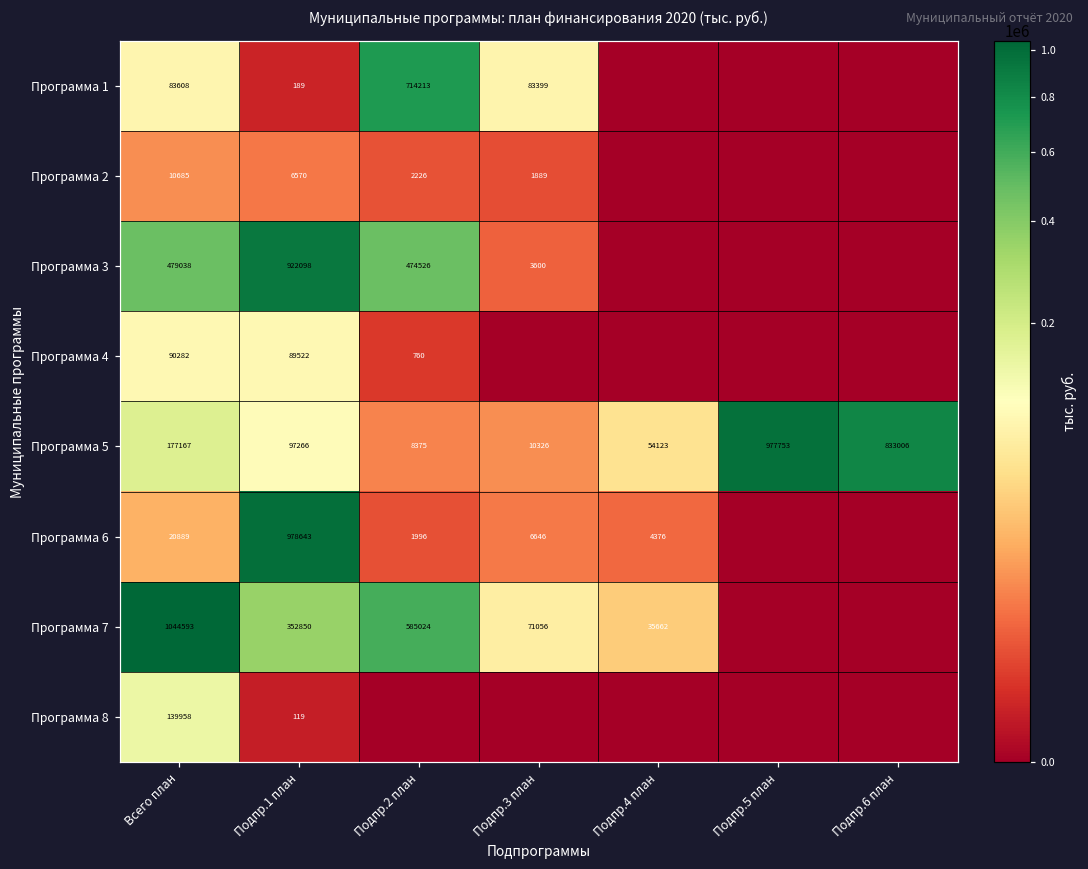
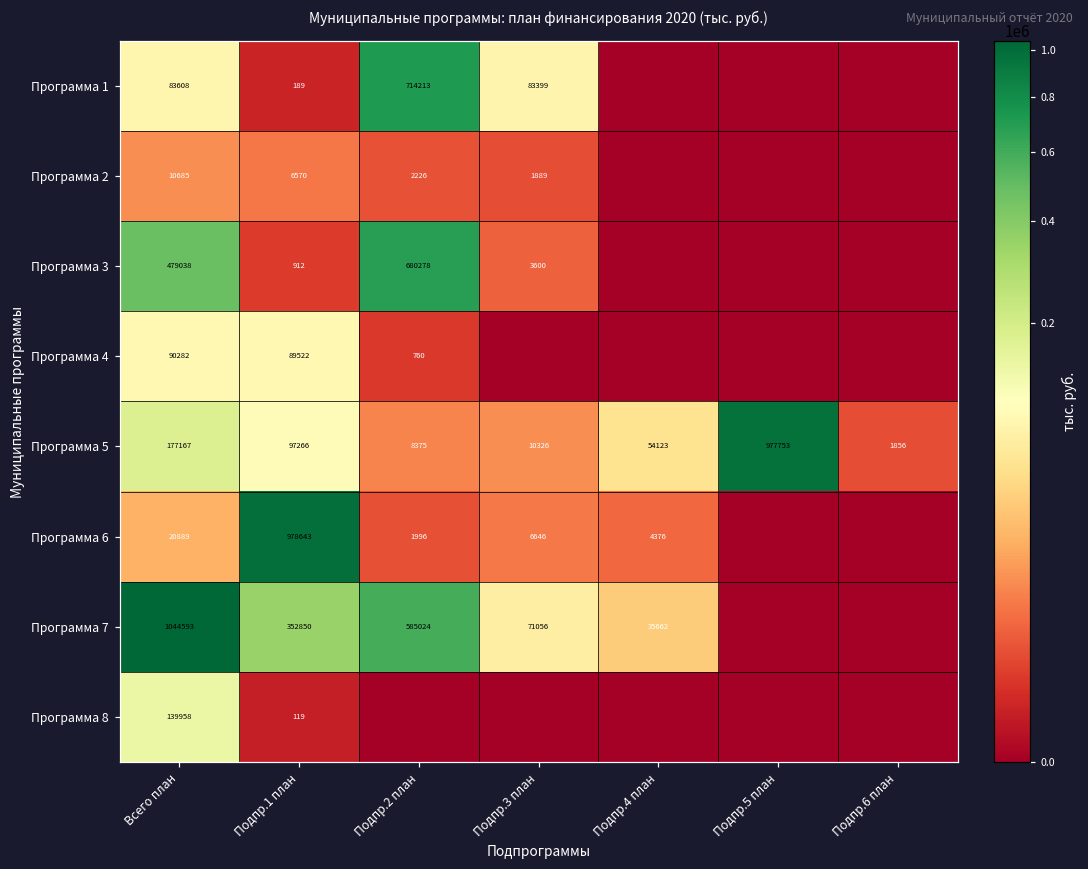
  {
    "Программа 1": {
      "Всего план": 83608,
      "Подпр.1 план": 189,
      "Подпр.2 план": 714213,
      "Подпр.3 план": 83399
    },
    "Программа 2": {
      "Всего план": 10685,
      "Подпр.1 план": 6570,
      "Подпр.2 план": 2226,
      "Подпр.3 план": 1889
    },
    "Программа 3": {
      "Всего план": 479038,
-     "Подпр.1 план": 922098,
-     "Подпр.2 план": 474526,
+     "Подпр.1 план": 912,
+     "Подпр.2 план": 680278,
      "Подпр.3 план": 3600
    },
    "Программа 4": {
      "Всего план": 90282,
      "Подпр.1 план": 89522,
      "Подпр.2 план": 760
    },
    "Программа 5": {
      "Всего план": 177167,
      "Подпр.1 план": 97266,
      "Подпр.2 план": 8375,
      "Подпр.3 план": 10326,
      "Подпр.4 план": 54123,
      "Подпр.5 план": 977753,
-     "Подпр.6 план": 833006
+     "Подпр.6 план": 1856
    },
    "Программа 6": {
      "Всего план": 20889,
      "Подпр.1 план": 978643,
      "Подпр.2 план": 1996,
      "Подпр.3 план": 6646,
      "Подпр.4 план": 4376
    },
    "Программа 7": {
      "Всего план": 1044593,
      "Подпр.1 план": 352850,
      "Подпр.2 план": 585024,
      "Подпр.3 план": 71056,
      "Подпр.4 план": 35662
    },
    "Программа 8": {
      "Всего план": 139958,
      "Подпр.1 план": 119
    }
  }
